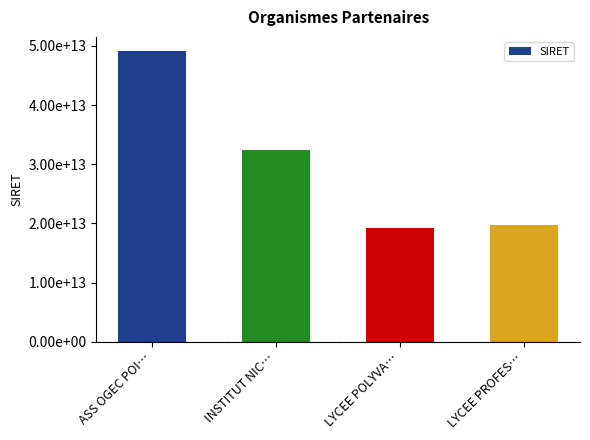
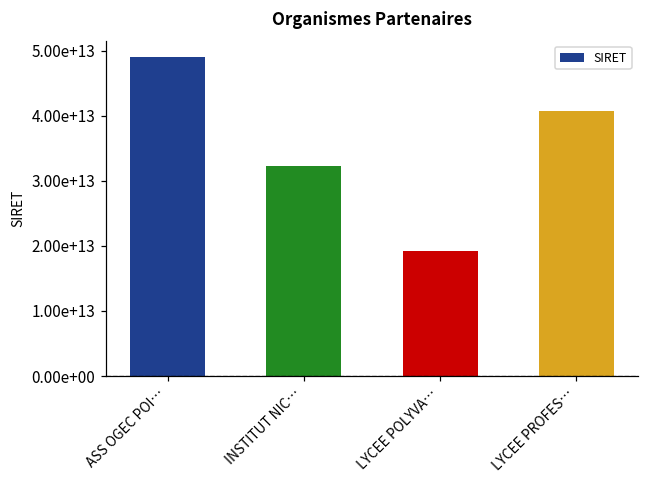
  {
    "ASS OGEC POI…": 49000000000000,
    "INSTITUT NIC…": 32000000000000,
    "LYCEE POLYVA…": 19000000000000,
-   "LYCEE PROFES…": 20000000000000
+   "LYCEE PROFES…": 41000000000000
  }
